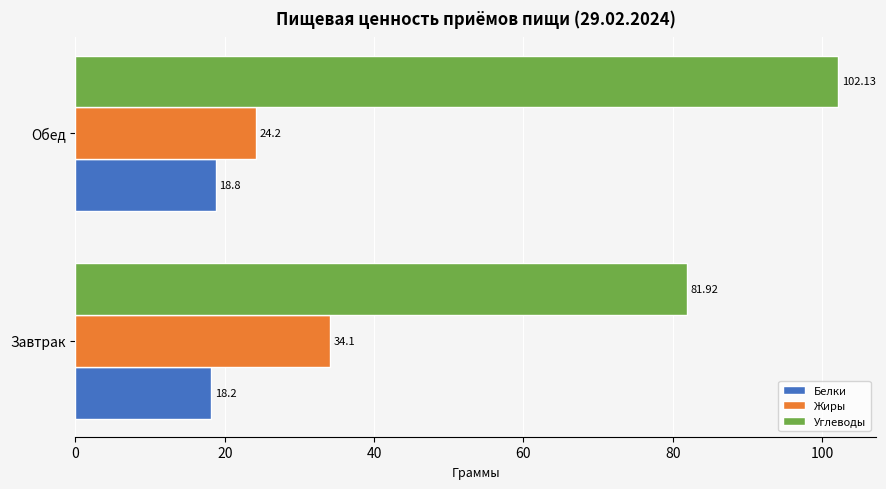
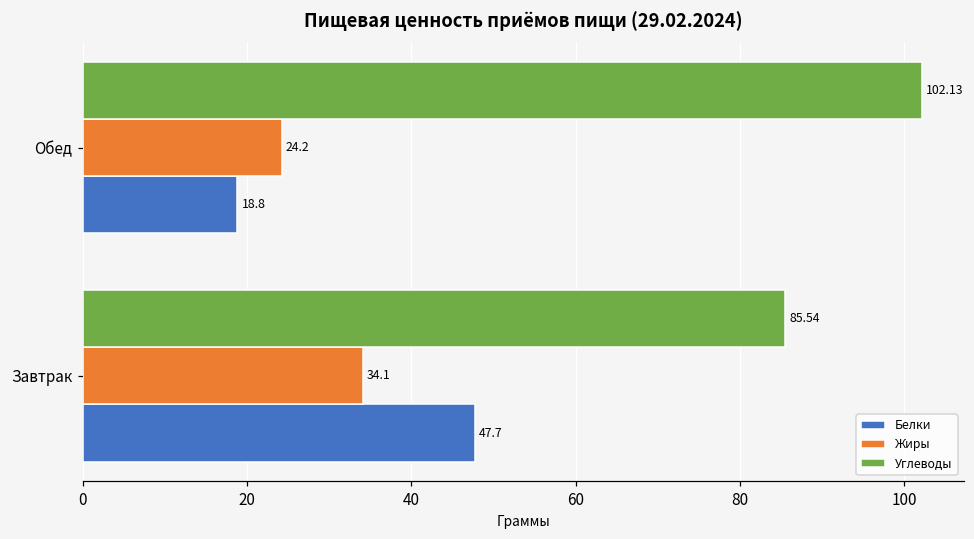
  {
    "Белки": {
      "Обед": 18.8,
-     "Завтрак": 18.2
+     "Завтрак": 47.7
    },
    "Жиры": {
      "Обед": 24.2,
      "Завтрак": 34.1
    },
    "Углеводы": {
      "Обед": 102.13,
-     "Завтрак": 81.92
+     "Завтрак": 85.54
    }
  }
